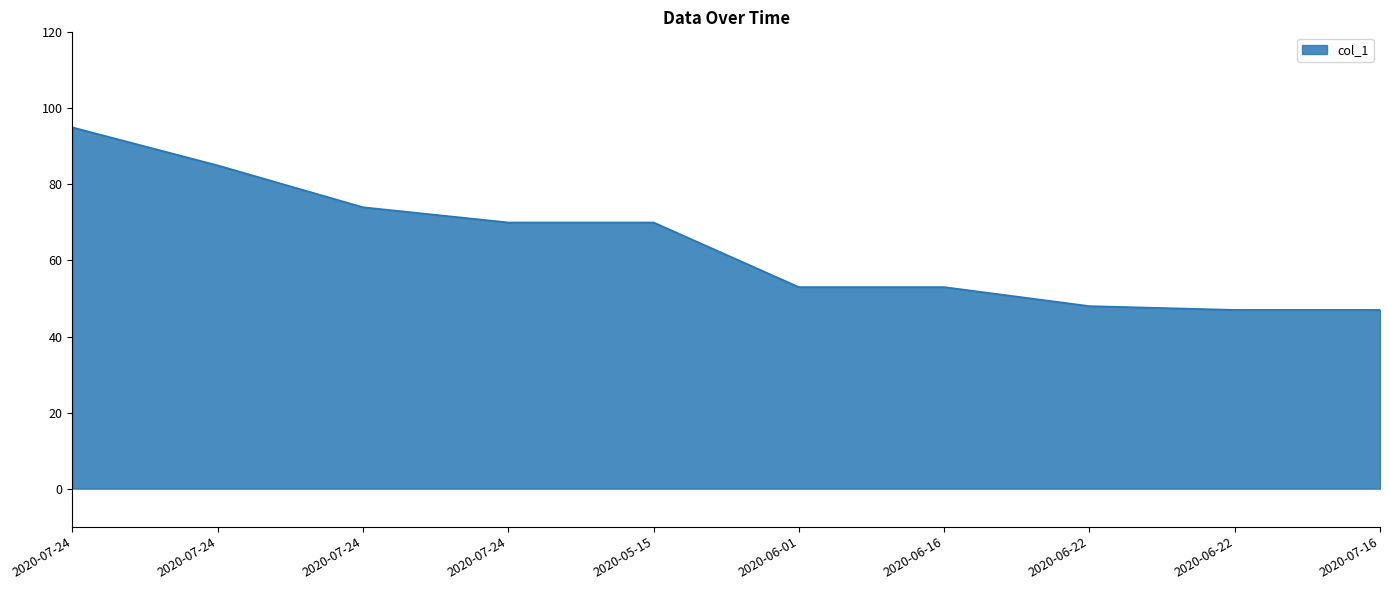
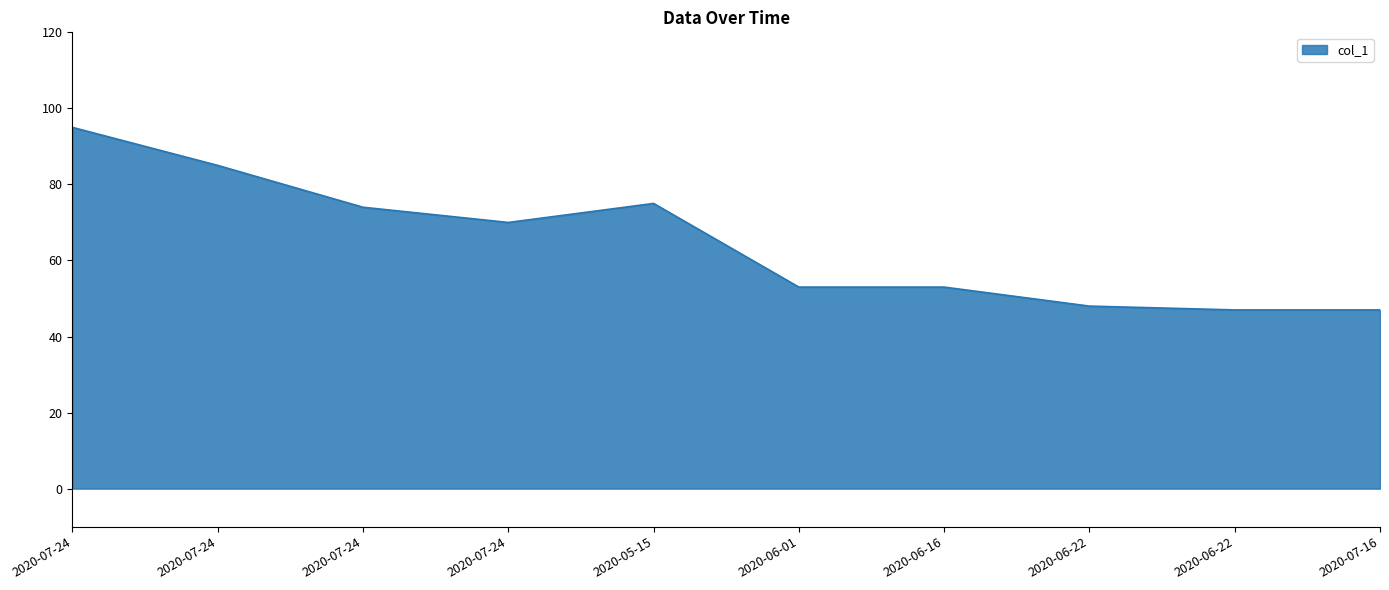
  {
-   "2020-05-15": 70,
+   "2020-05-15": 75,
    "2020-06-01": 53,
    "2020-06-16": 53,
    "2020-07-16": 47
  }
